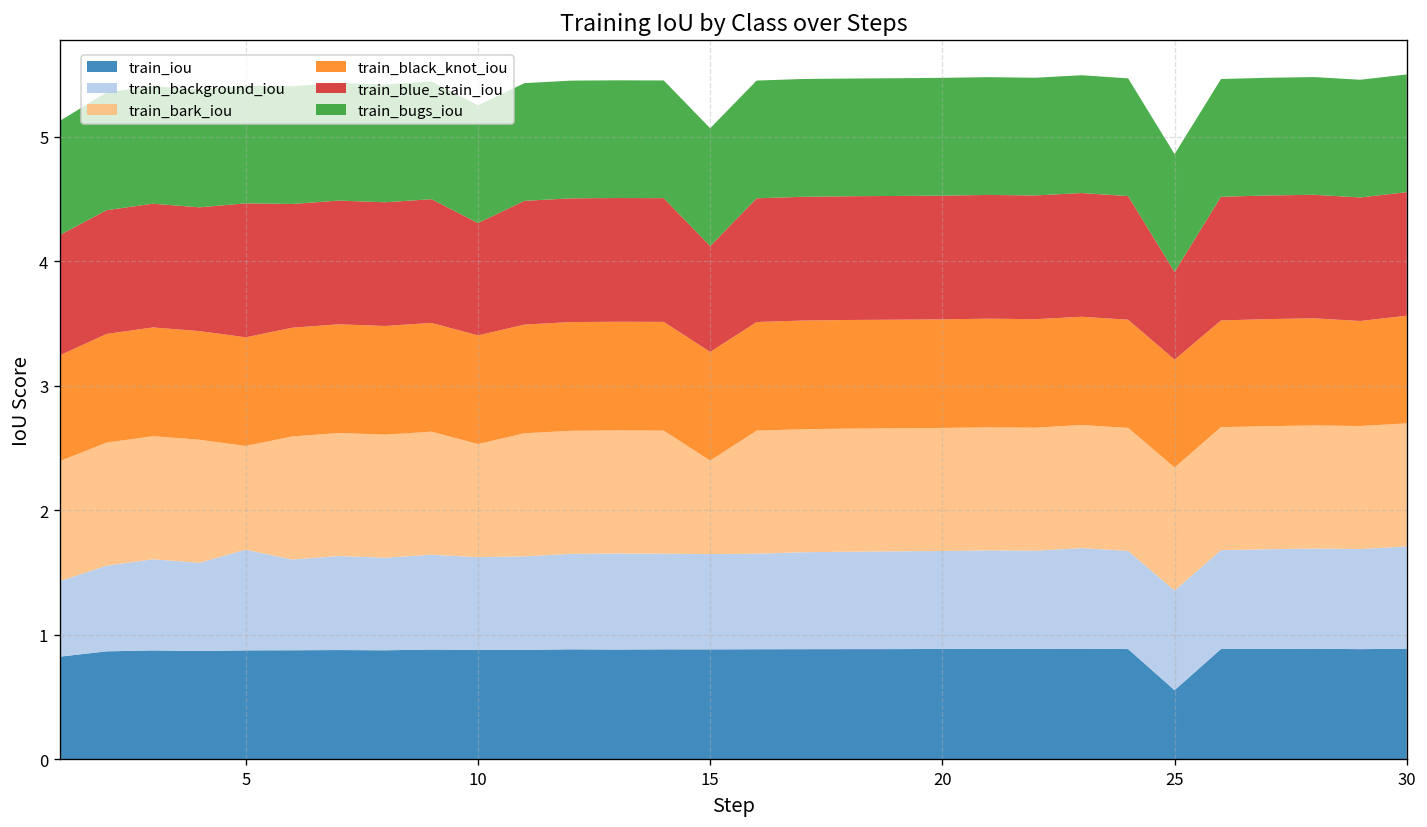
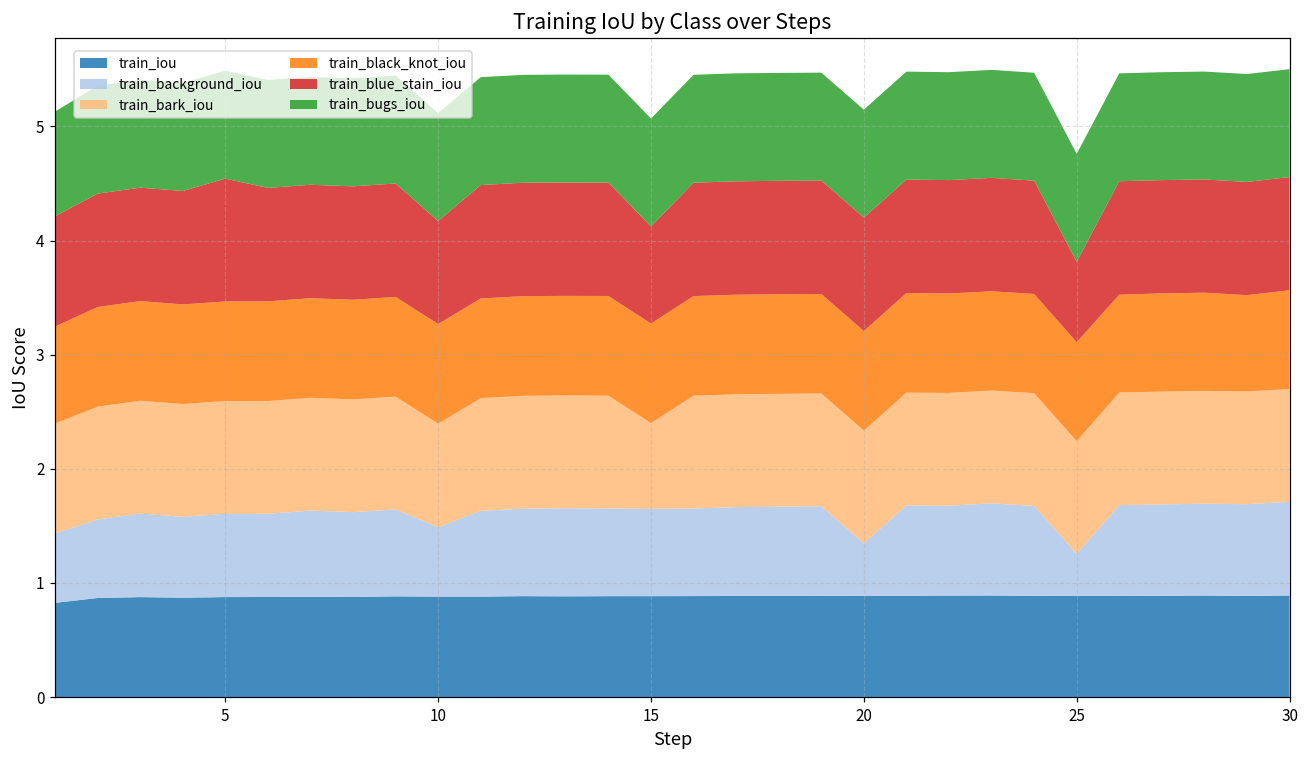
  {
    "train_iou": {
      "5": 0.88,
      "10": 0.88,
      "15": 0.88,
      "20": 0.89,
-     "25": 0.56,
+     "25": 0.89,
      "30": 0.89
    },
    "train_background_iou": {
-     "5": 0.81,
-     "10": 0.74,
+     "5": 0.73,
+     "10": 0.61,
      "15": 0.77,
-     "20": 0.79,
-     "25": 0.80,
+     "20": 0.46,
+     "25": 0.37,
      "30": 0.82
    },
    "train_bark_iou": {
-     "5": 0.83,
+     "5": 0.99,
      "10": 0.91,
      "15": 0.75,
      "20": 0.99,
      "25": 0.99,
      "30": 0.99
    },
    "train_black_knot_iou": {
      "5": 0.87,
      "10": 0.87,
      "15": 0.87,
      "20": 0.87,
      "25": 0.87,
      "30": 0.86
    },
    "train_blue_stain_iou": {
      "5": 1.08,
      "10": 0.90,
      "15": 0.85,
      "20": 0.99,
      "25": 0.70,
      "30": 0.99
    },
    "train_bugs_iou": {
      "15": 0.95,
      "20": 0.95,
      "25": 0.95,
      "30": 0.95
    }
  }
